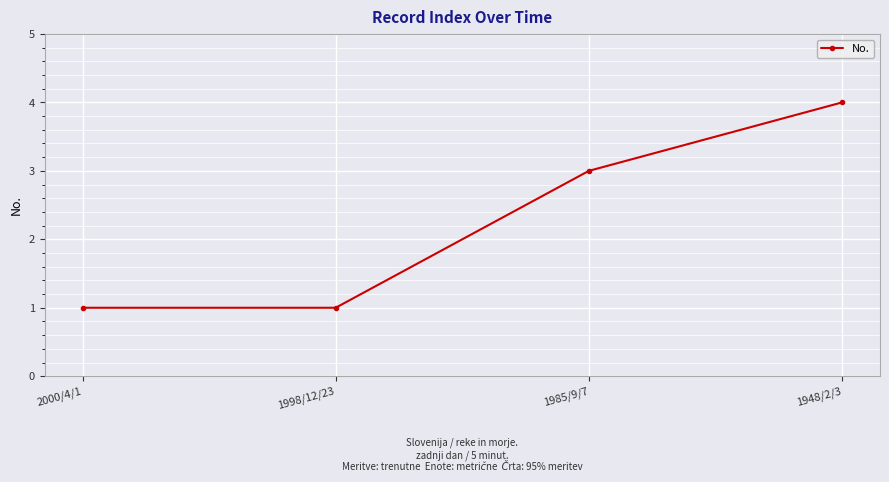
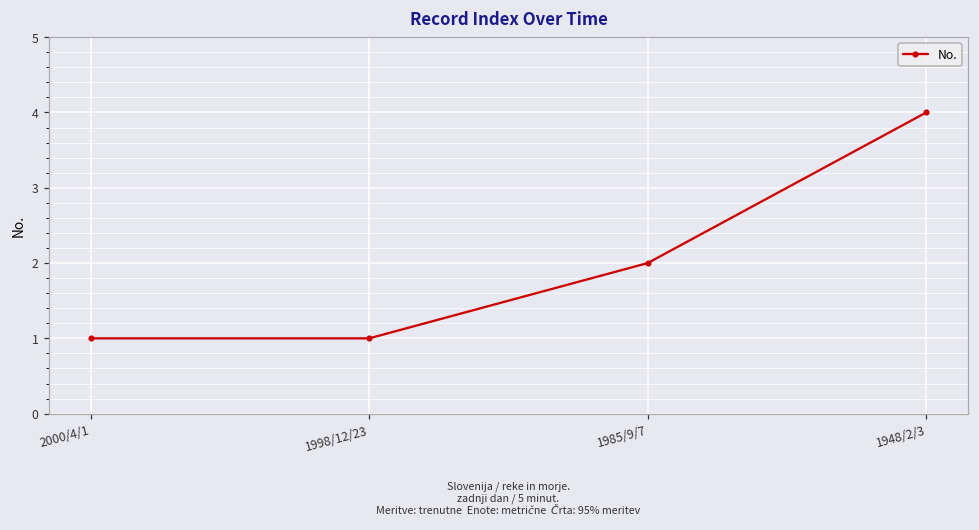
  {
    "2000/4/1": 1,
    "1998/12/23": 1,
-   "1985/9/7": 3,
+   "1985/9/7": 2,
    "1948/2/3": 4
  }
